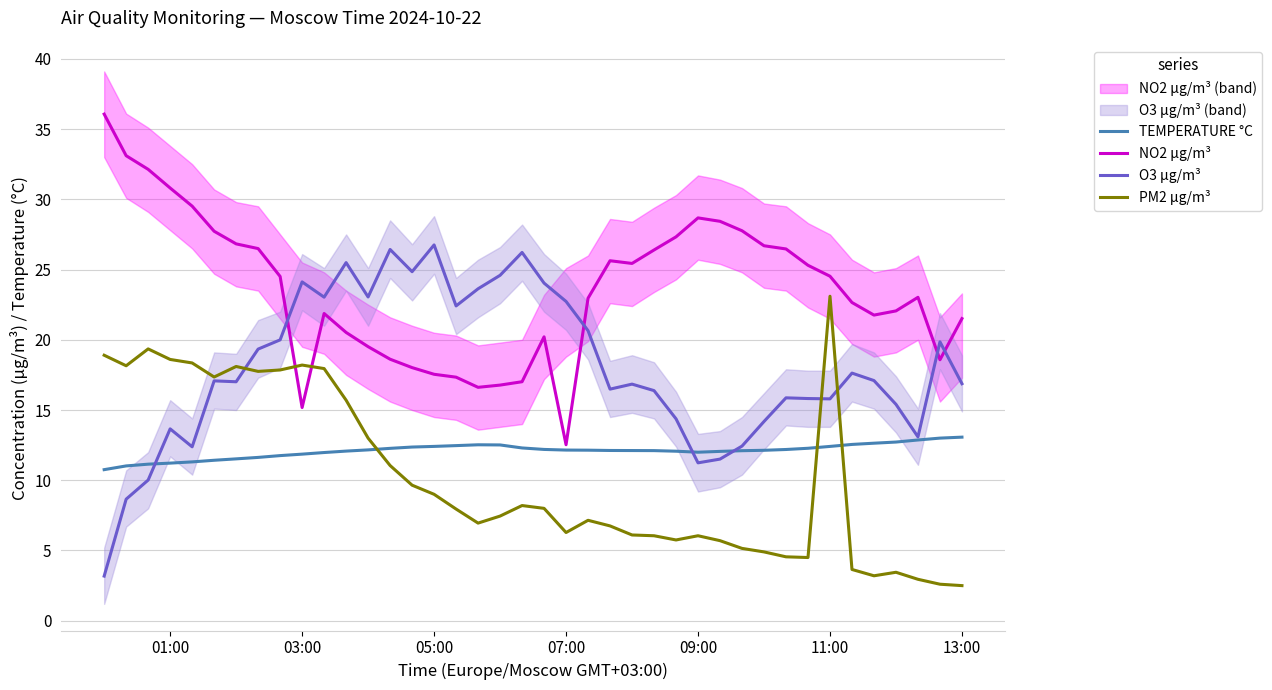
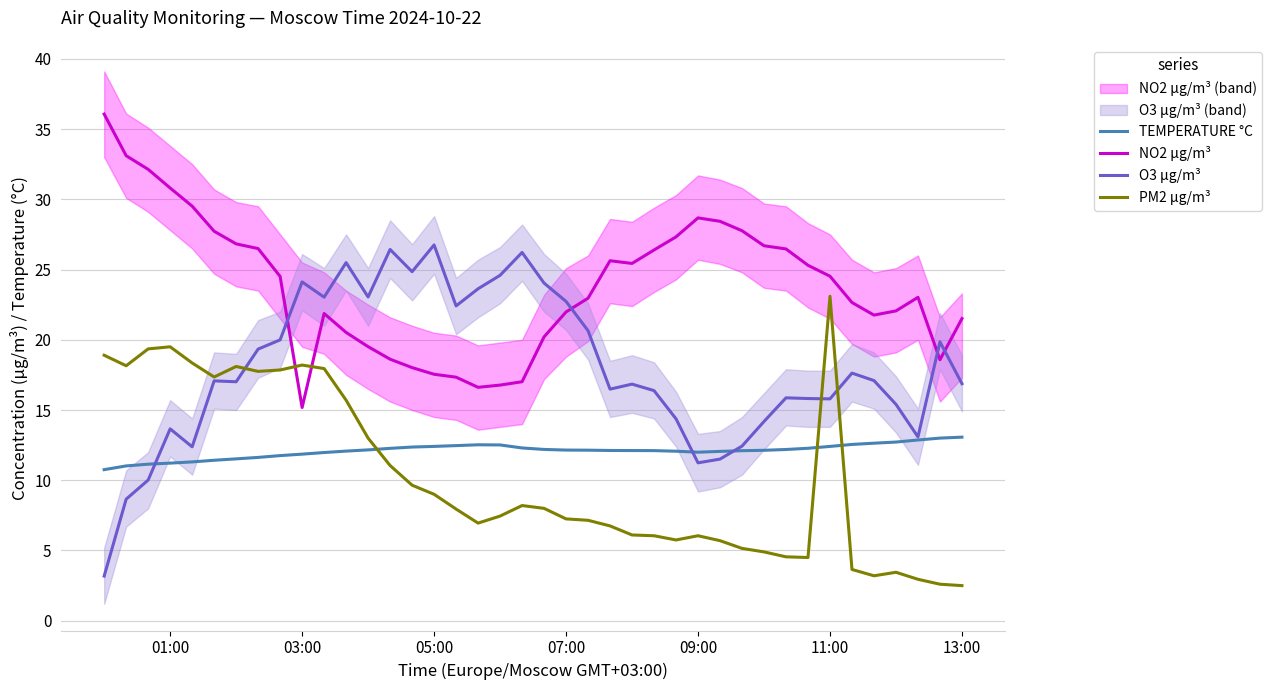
  {
    "NO2 µg/m³": {
      "01:00": 30.8,
      "03:00": 15.2,
      "05:00": 17.5,
-     "07:00": 12.5,
+     "07:00": 22.0,
      "09:00": 28.7,
      "11:00": 24.5,
      "13:00": 21.5
    },
    "PM2 µg/m³": {
-     "01:00": 18.6,
+     "01:00": 19.5,
      "03:00": 18.2,
      "05:00": 9.0,
-     "07:00": 6.3,
+     "07:00": 7.3,
      "09:00": 6.1,
      "11:00": 23.1,
      "13:00": 2.5
    }
  }
